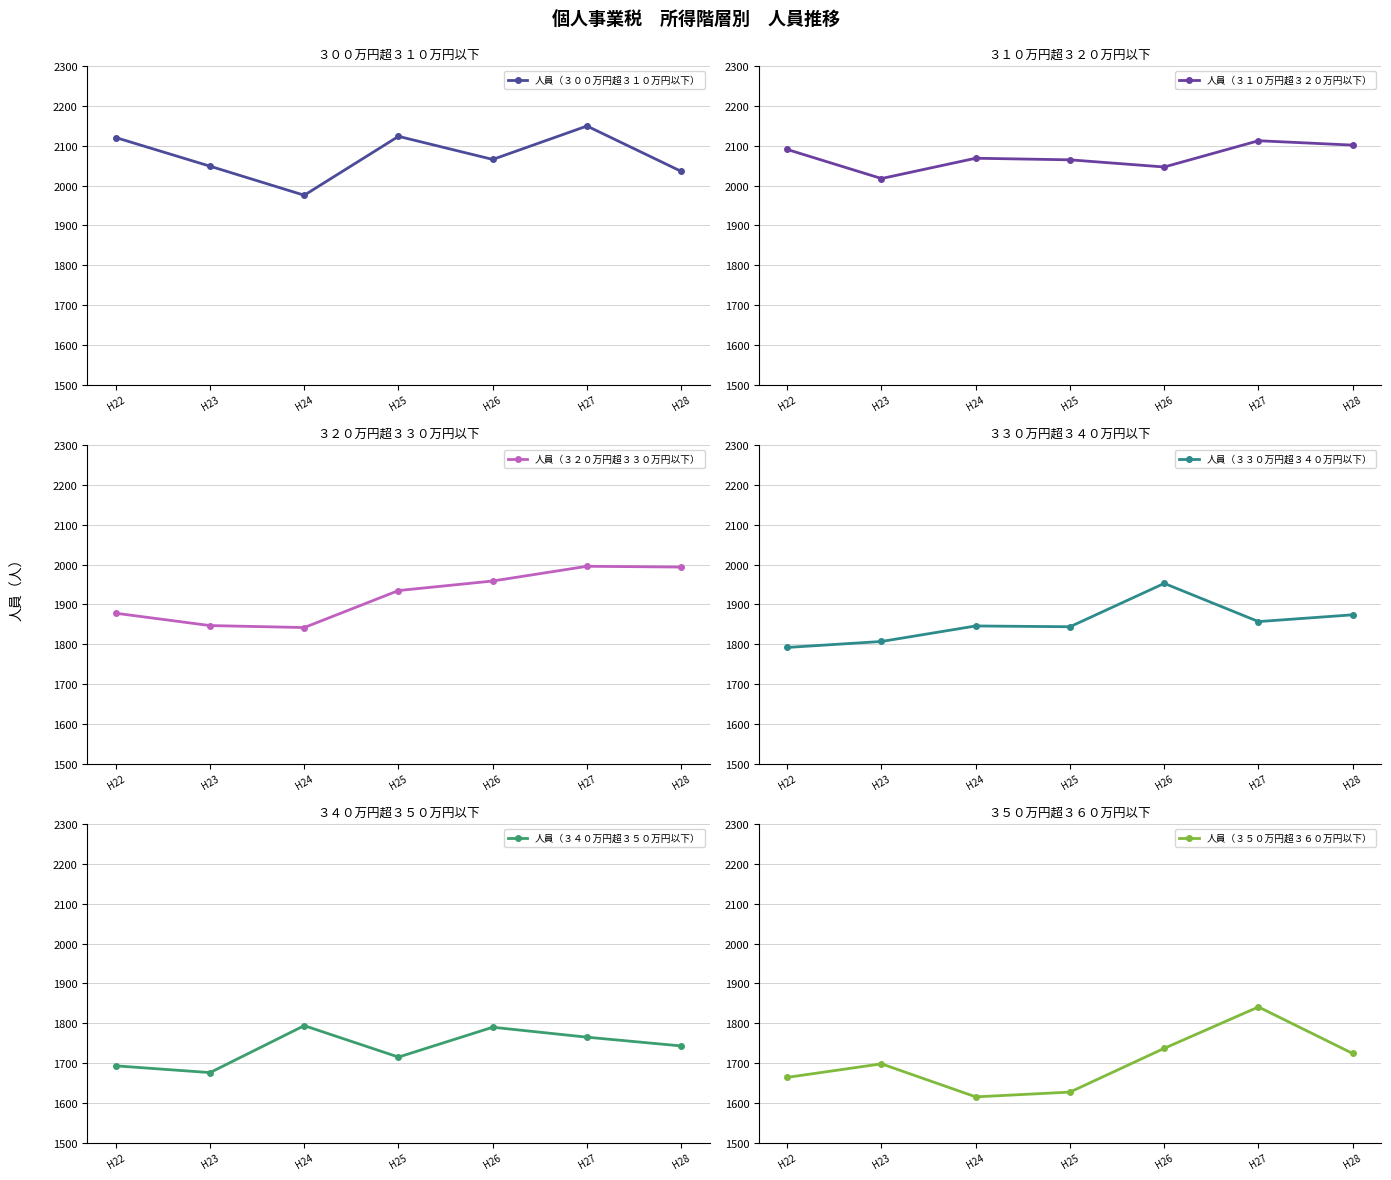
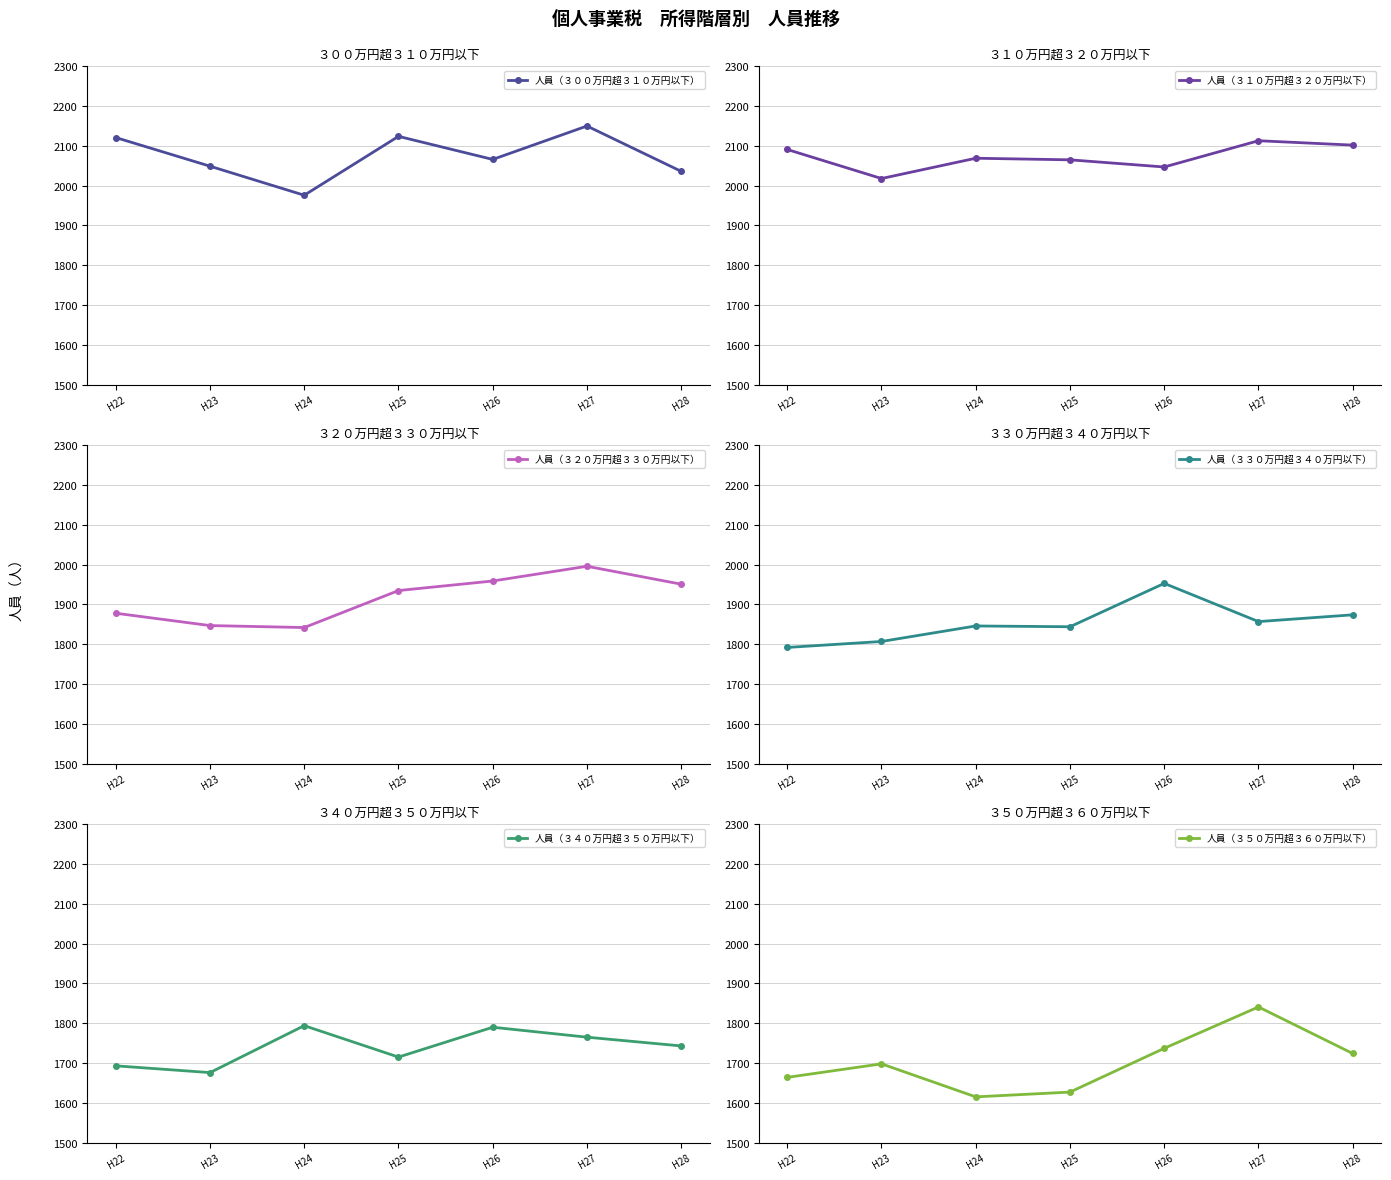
  {
    "３００万円超３１０万円以下": {
      "H22": 2120,
      "H23": 2050,
      "H24": 1980,
      "H25": 2120,
      "H26": 2070,
      "H27": 2150,
      "H28": 2040
    },
    "３１０万円超３２０万円以下": {
      "H22": 2090,
      "H23": 2020,
      "H24": 2070,
      "H25": 2070,
      "H26": 2050,
      "H27": 2110,
      "H28": 2100
    },
    "３２０万円超３３０万円以下": {
      "H22": 1880,
      "H23": 1850,
      "H24": 1840,
      "H25": 1940,
      "H26": 1960,
      "H27": 2000,
-     "H28": 1990
+     "H28": 1950
    },
    "３３０万円超３４０万円以下": {
      "H22": 1790,
      "H23": 1810,
      "H24": 1850,
      "H25": 1840,
      "H26": 1950,
      "H27": 1860,
      "H28": 1870
    },
    "３４０万円超３５０万円以下": {
      "H22": 1690,
      "H23": 1680,
      "H24": 1790,
      "H25": 1720,
      "H26": 1790,
      "H27": 1770,
      "H28": 1740
    },
    "３５０万円超３６０万円以下": {
      "H22": 1660,
      "H23": 1700,
      "H24": 1620,
      "H25": 1630,
      "H26": 1740,
      "H27": 1840,
      "H28": 1720
    }
  }
